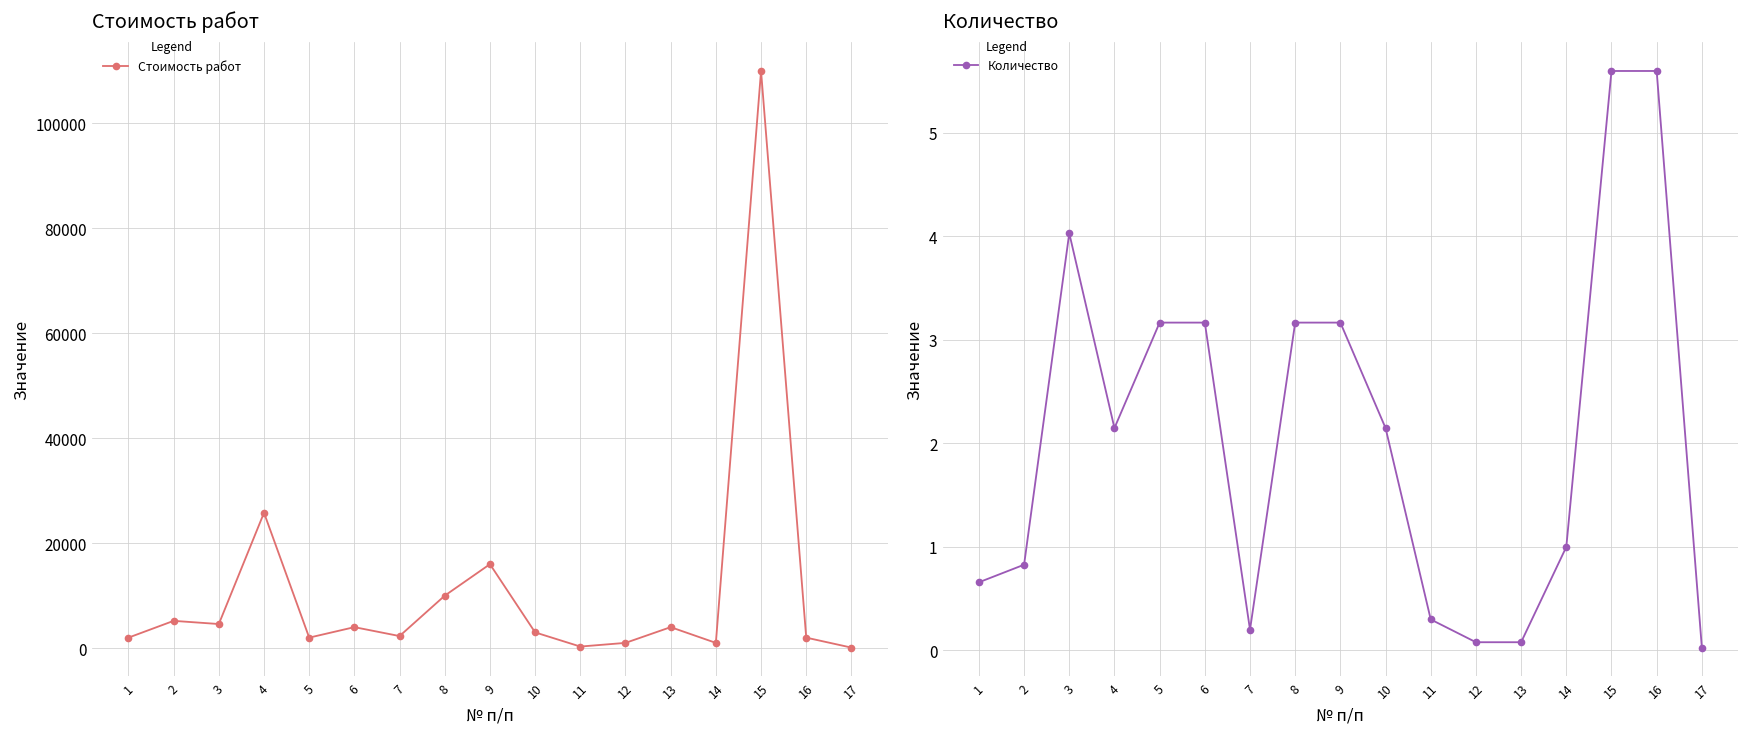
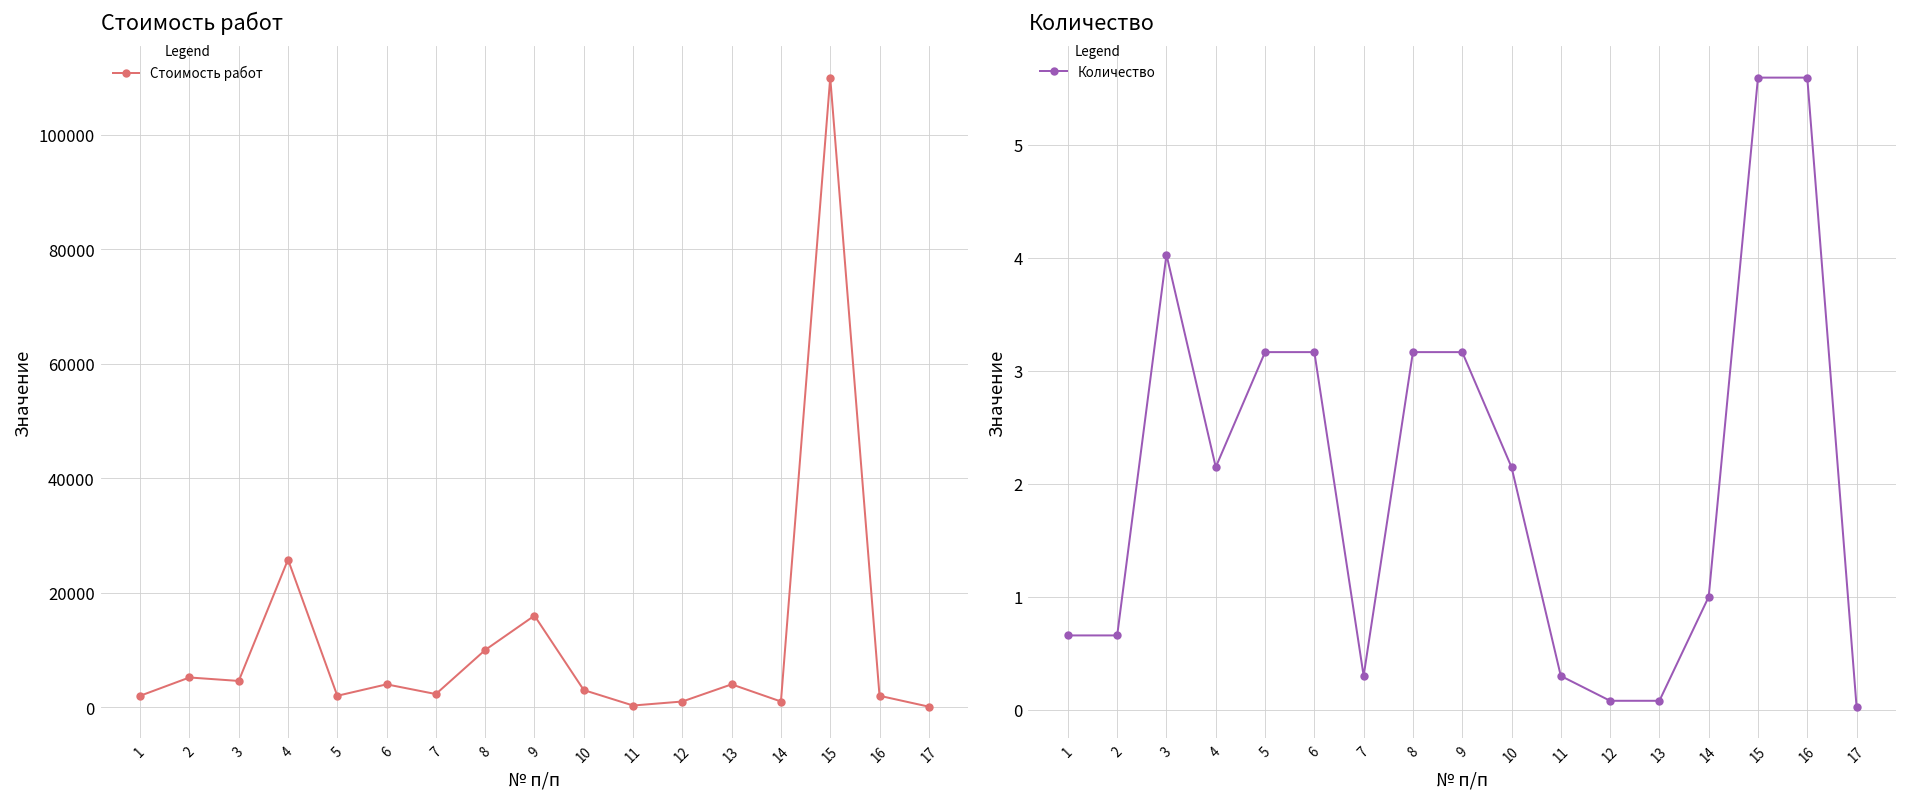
  {
    "Стоимость работ": {
      "1": 2000,
      "2": 5000,
      "3": 5000,
      "4": 26000,
      "5": 2000,
      "6": 4000,
      "7": 2000,
      "8": 10000,
      "9": 16000,
      "10": 3000,
      "11": 0,
      "12": 1000,
      "13": 4000,
      "14": 1000,
      "15": 110000,
      "16": 2000,
      "17": 0
    },
    "Количество": {
      "1": 0.7,
-     "2": 0.8,
+     "2": 0.7,
      "3": 4.0,
      "4": 2.1,
      "5": 3.2,
      "6": 3.2,
-     "7": 0.2,
+     "7": 0.3,
      "8": 3.2,
      "9": 3.2,
      "10": 2.1,
      "11": 0.3,
      "12": 0.1,
      "13": 0.1,
      "14": 1.0,
      "15": 5.6,
      "16": 5.6,
      "17": 0.0
    }
  }
